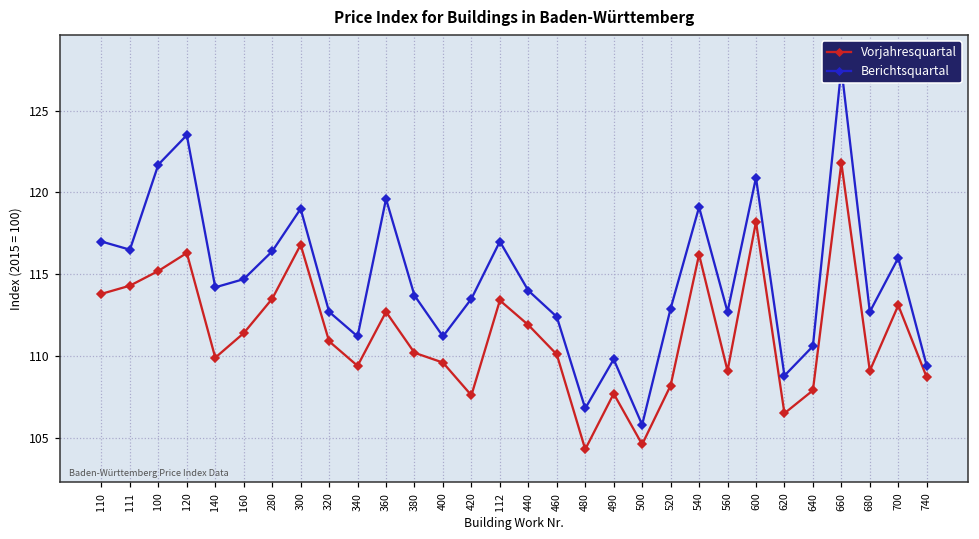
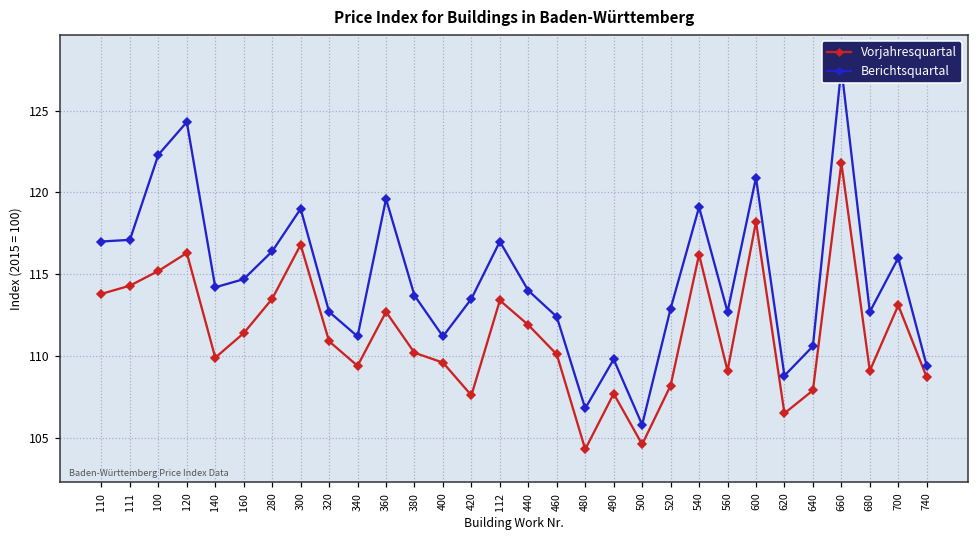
  {
    "Vorjahresquartal": {
      "110": 113.8,
      "111": 114.3,
      "100": 115.2,
      "120": 116.3,
      "140": 109.9,
      "160": 111.4,
      "280": 113.5,
      "300": 116.8,
      "320": 110.9,
      "340": 109.4,
      "360": 112.7,
      "380": 110.2,
      "400": 109.6,
      "420": 107.6,
      "112": 113.4,
      "440": 111.9,
      "460": 110.1,
      "480": 104.3,
      "490": 107.7,
      "500": 104.6,
      "520": 108.2,
      "540": 116.2,
      "560": 109.1,
      "600": 118.2,
      "620": 106.5,
      "640": 107.9,
      "660": 121.8,
      "680": 109.1,
      "700": 113.1,
      "740": 108.7
    },
    "Berichtsquartal": {
      "110": 117.0,
-     "111": 116.5,
-     "100": 121.7,
-     "120": 123.5,
+     "111": 117.1,
+     "100": 122.3,
+     "120": 124.3,
      "140": 114.2,
      "160": 114.7,
      "280": 116.4,
      "300": 119.0,
      "320": 112.7,
      "340": 111.2,
      "360": 119.6,
      "380": 113.7,
      "400": 111.2,
      "420": 113.5,
      "112": 117.0,
      "440": 114.0,
      "460": 112.4,
      "480": 106.8,
      "490": 109.8,
      "500": 105.8,
      "520": 112.9,
      "540": 119.1,
      "560": 112.7,
      "600": 120.9,
      "620": 108.8,
      "640": 110.6,
      "680": 112.7,
      "700": 116.0,
      "740": 109.4
    }
  }
